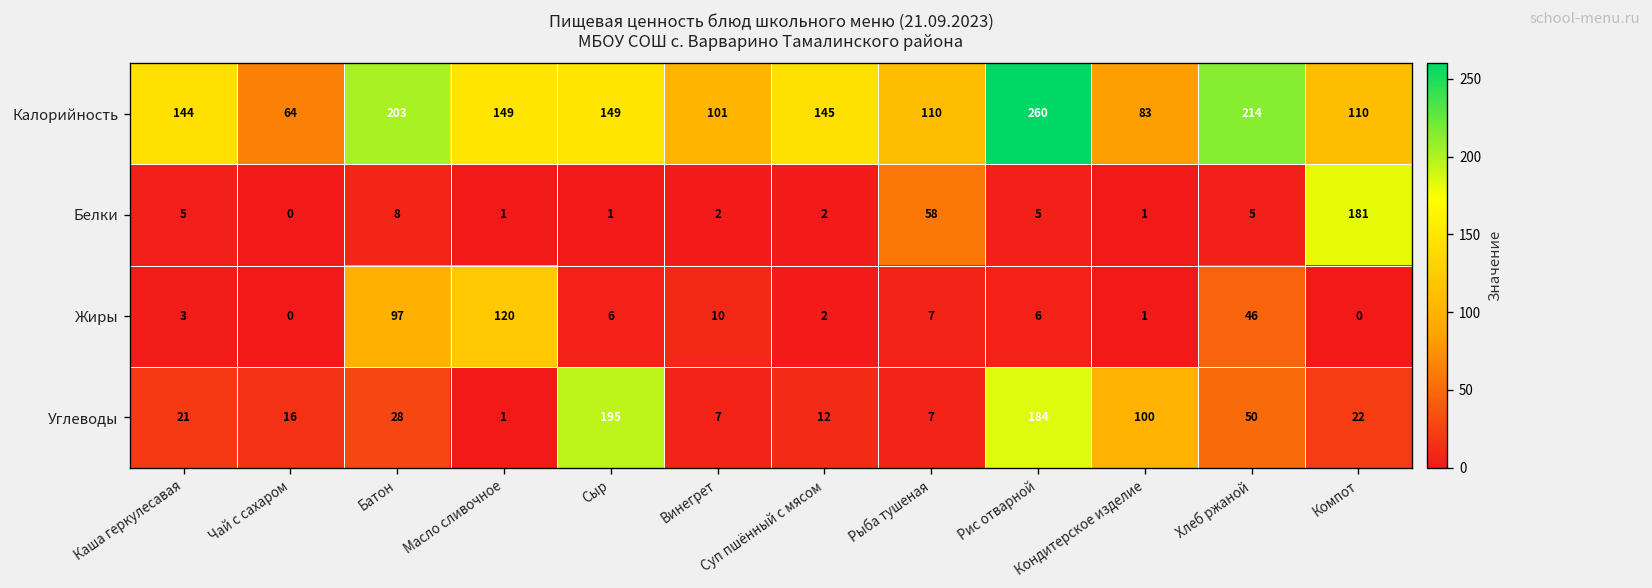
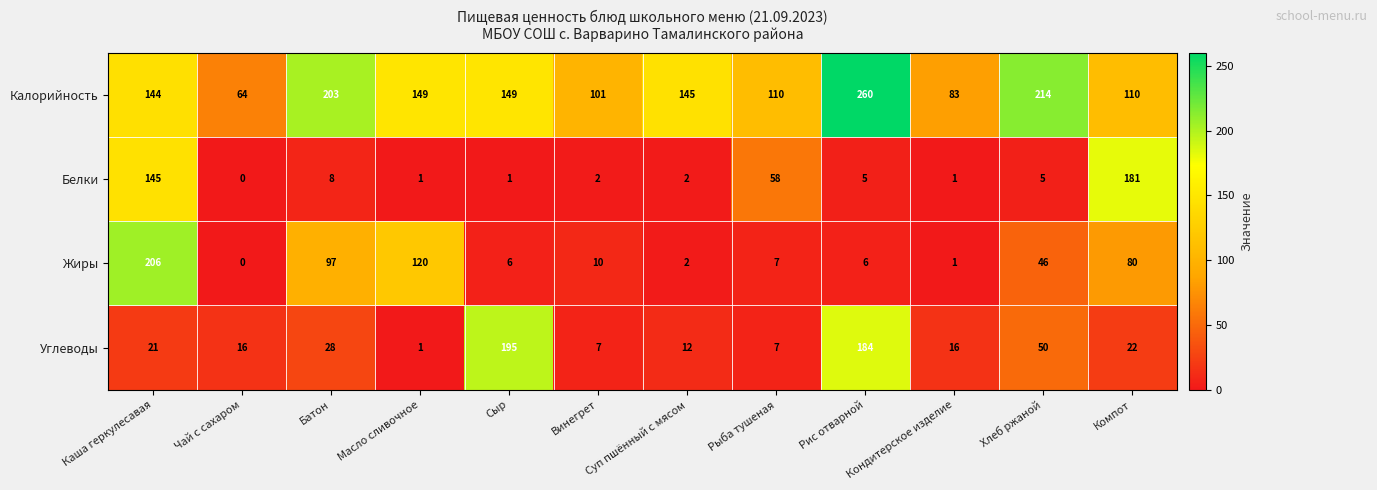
  {
    "Калорийность": {
      "Каша геркулесавая": 144,
      "Чай с сахаром": 64,
      "Батон": 203,
      "Масло сливочное": 149,
      "Сыр": 149,
      "Винегрет": 101,
      "Суп пшённый с мясом": 145,
      "Рыба тушеная": 110,
      "Рис отварной": 260,
      "Кондитерское изделие": 83,
      "Хлеб ржаной": 214,
      "Компот": 110
    },
    "Белки": {
-     "Каша геркулесавая": 5,
+     "Каша геркулесавая": 145,
      "Чай с сахаром": 0,
      "Батон": 8,
      "Масло сливочное": 1,
      "Сыр": 1,
      "Винегрет": 2,
      "Суп пшённый с мясом": 2,
      "Рыба тушеная": 58,
      "Рис отварной": 5,
      "Кондитерское изделие": 1,
      "Хлеб ржаной": 5,
      "Компот": 181
    },
    "Жиры": {
-     "Каша геркулесавая": 3,
+     "Каша геркулесавая": 206,
      "Чай с сахаром": 0,
      "Батон": 97,
      "Масло сливочное": 120,
      "Сыр": 6,
      "Винегрет": 10,
      "Суп пшённый с мясом": 2,
      "Рыба тушеная": 7,
      "Рис отварной": 6,
      "Кондитерское изделие": 1,
      "Хлеб ржаной": 46,
-     "Компот": 0
+     "Компот": 80
    },
    "Углеводы": {
      "Каша геркулесавая": 21,
      "Чай с сахаром": 16,
      "Батон": 28,
      "Масло сливочное": 1,
      "Сыр": 195,
      "Винегрет": 7,
      "Суп пшённый с мясом": 12,
      "Рыба тушеная": 7,
      "Рис отварной": 184,
-     "Кондитерское изделие": 100,
+     "Кондитерское изделие": 16,
      "Хлеб ржаной": 50,
      "Компот": 22
    }
  }
